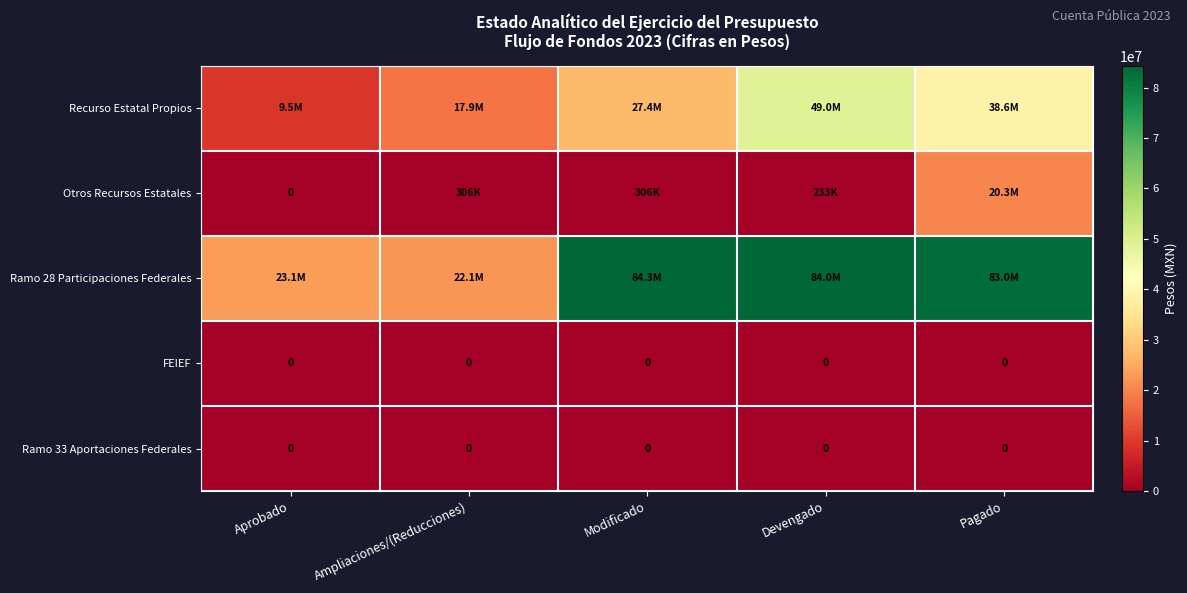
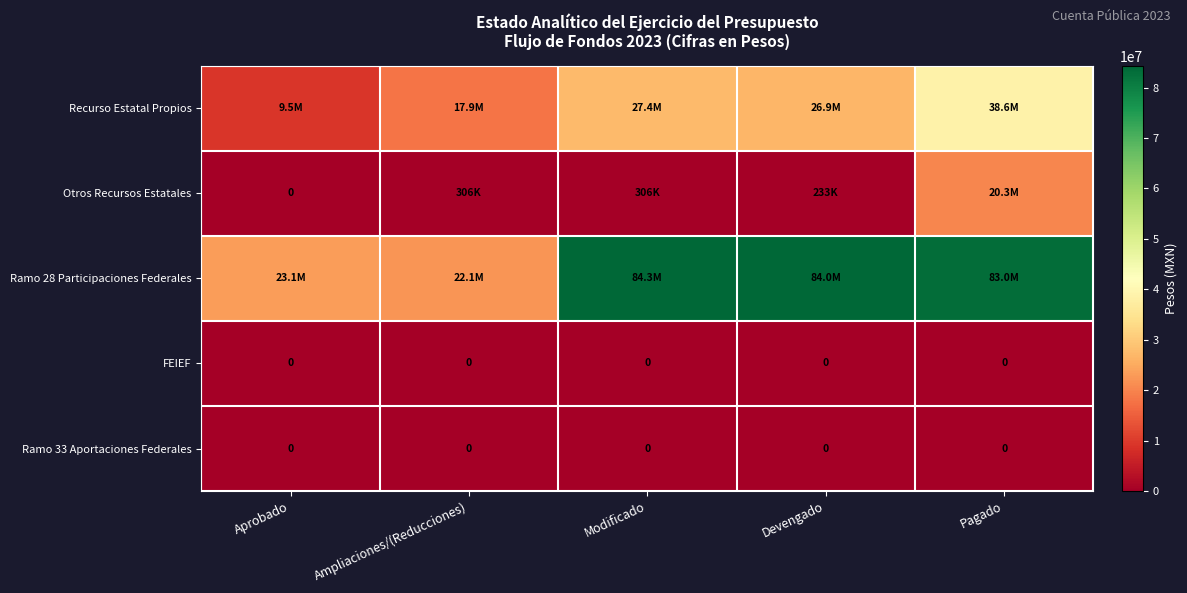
  {
    "Recurso Estatal Propios": {
      "Aprobado": "9.5M",
      "Ampliaciones/(Reducciones)": "17.9M",
      "Modificado": "27.4M",
-     "Devengado": "49.0M",
+     "Devengado": "26.9M",
      "Pagado": "38.6M"
    },
    "Otros Recursos Estatales": {
      "Aprobado": "0",
      "Ampliaciones/(Reducciones)": "306K",
      "Modificado": "306K",
      "Devengado": "233K",
      "Pagado": "20.3M"
    },
    "Ramo 28 Participaciones Federales": {
      "Aprobado": "23.1M",
      "Ampliaciones/(Reducciones)": "22.1M",
      "Modificado": "84.3M",
      "Devengado": "84.0M",
      "Pagado": "83.0M"
    },
    "FEIEF": {
      "Aprobado": "0",
      "Ampliaciones/(Reducciones)": "0",
      "Modificado": "0",
      "Devengado": "0",
      "Pagado": "0"
    },
    "Ramo 33 Aportaciones Federales": {
      "Aprobado": "0",
      "Ampliaciones/(Reducciones)": "0",
      "Modificado": "0",
      "Devengado": "0",
      "Pagado": "0"
    }
  }
